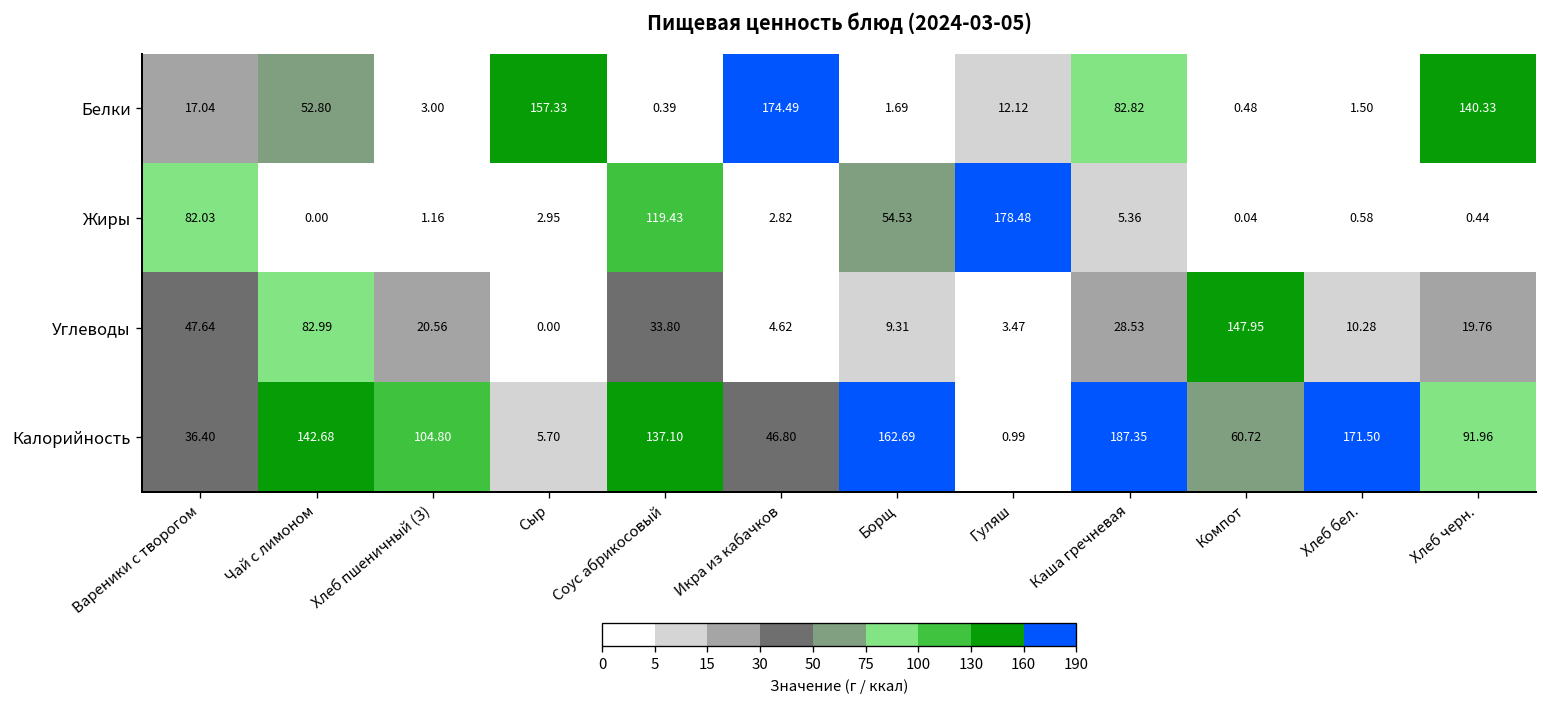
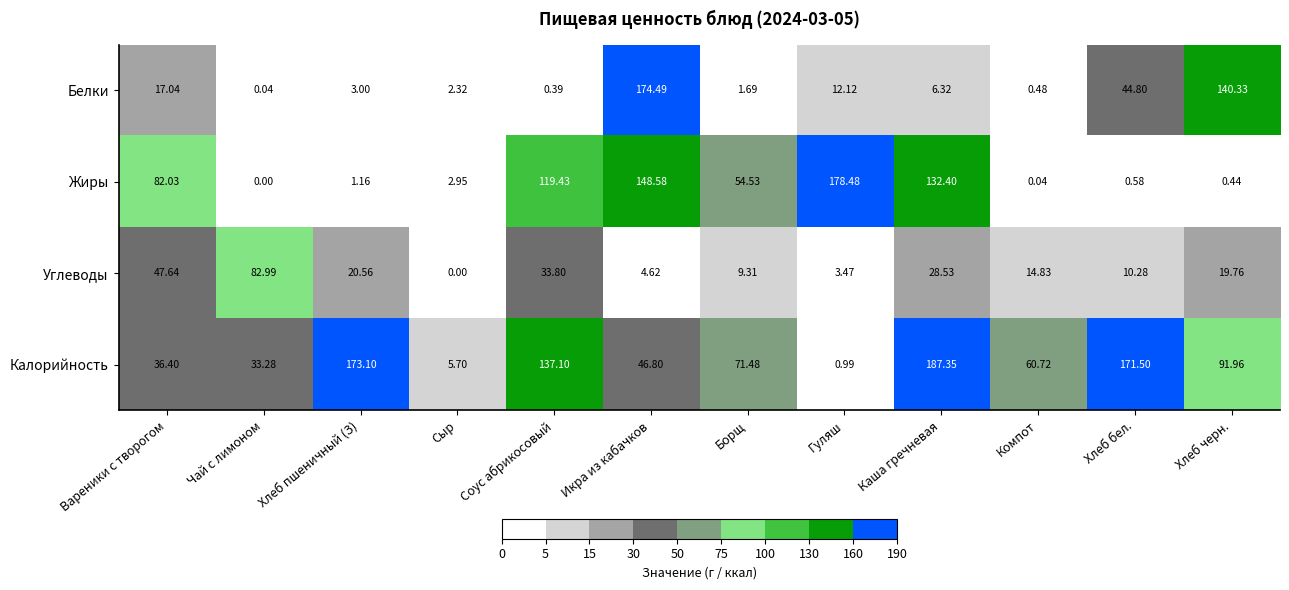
  {
    "Белки": {
      "Вареники с творогом": 17.04,
-     "Чай с лимоном": 52.80,
+     "Чай с лимоном": 0.04,
      "Хлеб пшеничный (З)": 3.00,
-     "Сыр": 157.33,
+     "Сыр": 2.32,
      "Соус абрикосовый": 0.39,
      "Икра из кабачков": 174.49,
      "Борщ": 1.69,
      "Гуляш": 12.12,
-     "Каша гречневая": 82.82,
+     "Каша гречневая": 6.32,
      "Компот": 0.48,
-     "Хлеб бел.": 1.50,
+     "Хлеб бел.": 44.80,
      "Хлеб черн.": 140.33
    },
    "Жиры": {
      "Вареники с творогом": 82.03,
      "Чай с лимоном": 0.00,
      "Хлеб пшеничный (З)": 1.16,
      "Сыр": 2.95,
      "Соус абрикосовый": 119.43,
-     "Икра из кабачков": 2.82,
+     "Икра из кабачков": 148.58,
      "Борщ": 54.53,
      "Гуляш": 178.48,
-     "Каша гречневая": 5.36,
+     "Каша гречневая": 132.40,
      "Компот": 0.04,
      "Хлеб бел.": 0.58,
      "Хлеб черн.": 0.44
    },
    "Углеводы": {
      "Вареники с творогом": 47.64,
      "Чай с лимоном": 82.99,
      "Хлеб пшеничный (З)": 20.56,
      "Сыр": 0.00,
      "Соус абрикосовый": 33.80,
      "Икра из кабачков": 4.62,
      "Борщ": 9.31,
      "Гуляш": 3.47,
      "Каша гречневая": 28.53,
-     "Компот": 147.95,
+     "Компот": 14.83,
      "Хлеб бел.": 10.28,
      "Хлеб черн.": 19.76
    },
    "Калорийность": {
      "Вареники с творогом": 36.40,
-     "Чай с лимоном": 142.68,
-     "Хлеб пшеничный (З)": 104.80,
+     "Чай с лимоном": 33.28,
+     "Хлеб пшеничный (З)": 173.10,
      "Сыр": 5.70,
      "Соус абрикосовый": 137.10,
      "Икра из кабачков": 46.80,
-     "Борщ": 162.69,
+     "Борщ": 71.48,
      "Гуляш": 0.99,
      "Каша гречневая": 187.35,
      "Компот": 60.72,
      "Хлеб бел.": 171.50,
      "Хлеб черн.": 91.96
    }
  }
